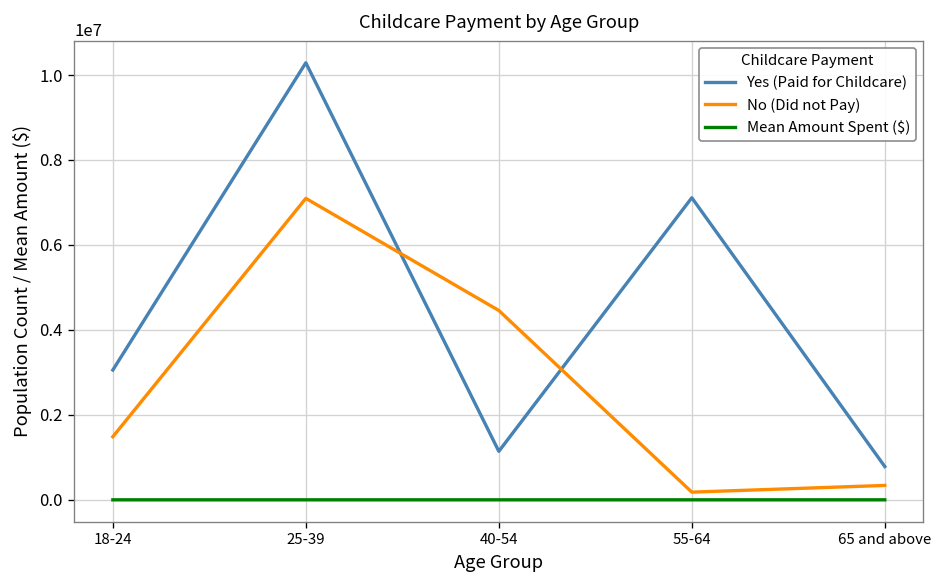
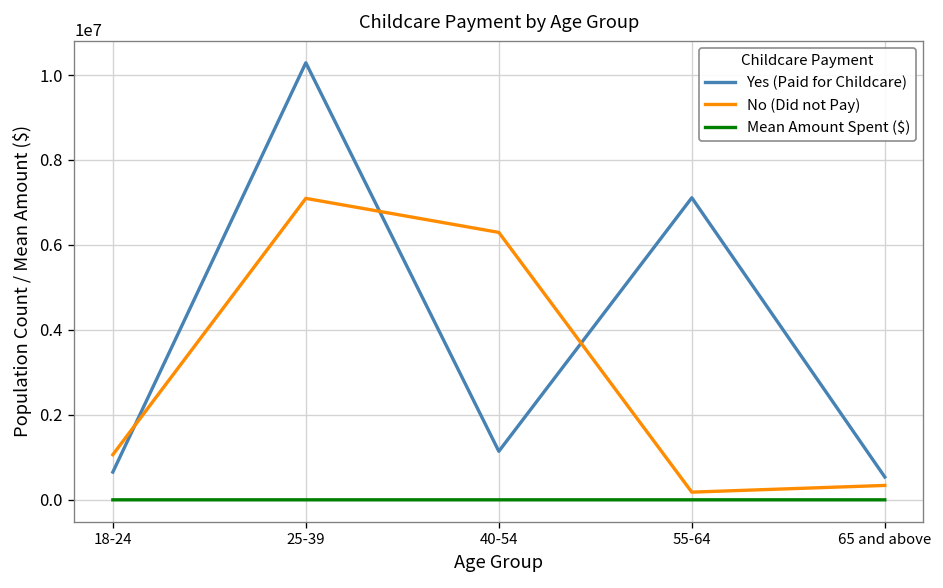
  {
    "Yes (Paid for Childcare)": {
-     "18-24": 3100000,
+     "18-24": 700000,
      "25-39": 10300000,
      "40-54": 1100000,
      "55-64": 7100000,
-     "65 and above": 800000
+     "65 and above": 500000
    },
    "No (Did not Pay)": {
-     "18-24": 1500000,
+     "18-24": 1100000,
      "25-39": 7100000,
-     "40-54": 4500000,
+     "40-54": 6300000,
      "55-64": 200000,
      "65 and above": 300000
    },
    "Mean Amount Spent ($)": {
      "18-24": 0,
      "25-39": 0,
      "40-54": 0,
      "55-64": 0,
      "65 and above": 0
    }
  }
